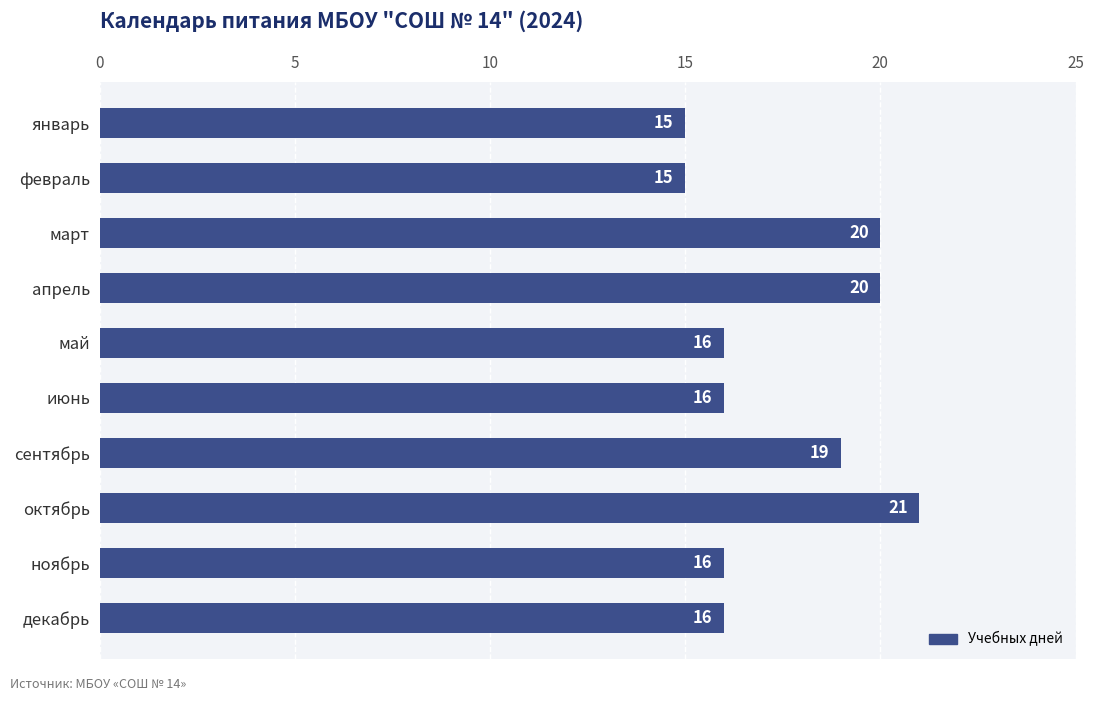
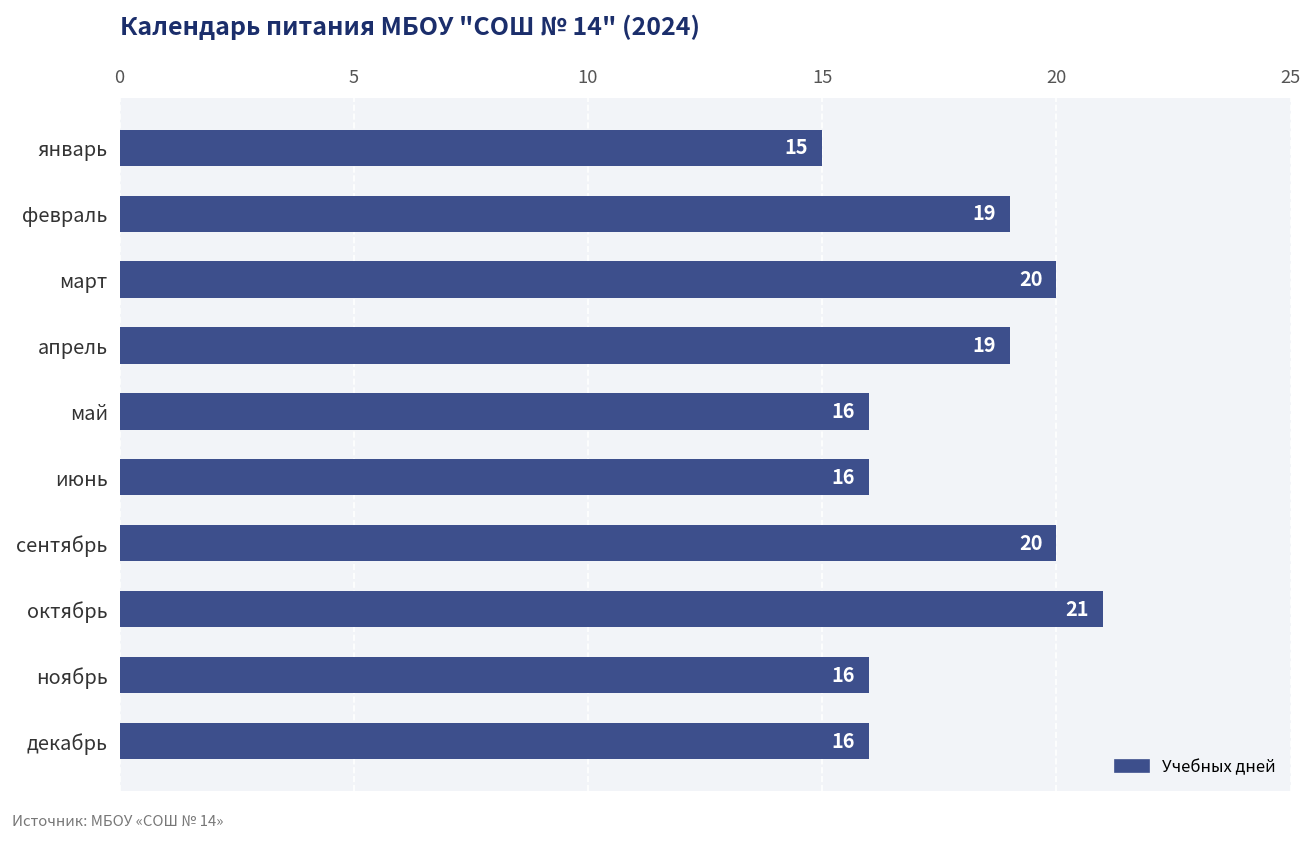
  {
    "январь": 15,
-   "февраль": 15,
+   "февраль": 19,
    "март": 20,
-   "апрель": 20,
+   "апрель": 19,
    "май": 16,
    "июнь": 16,
-   "сентябрь": 19,
+   "сентябрь": 20,
    "октябрь": 21,
    "ноябрь": 16,
    "декабрь": 16
  }
